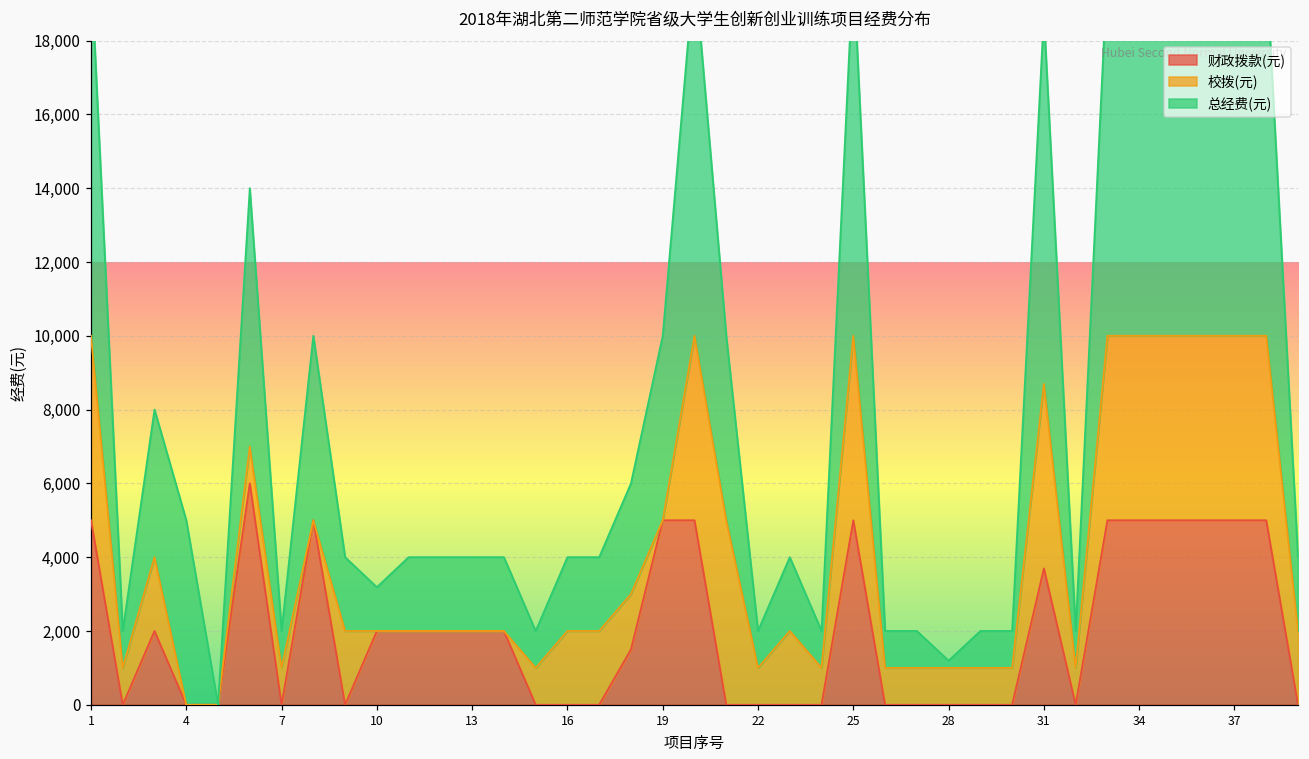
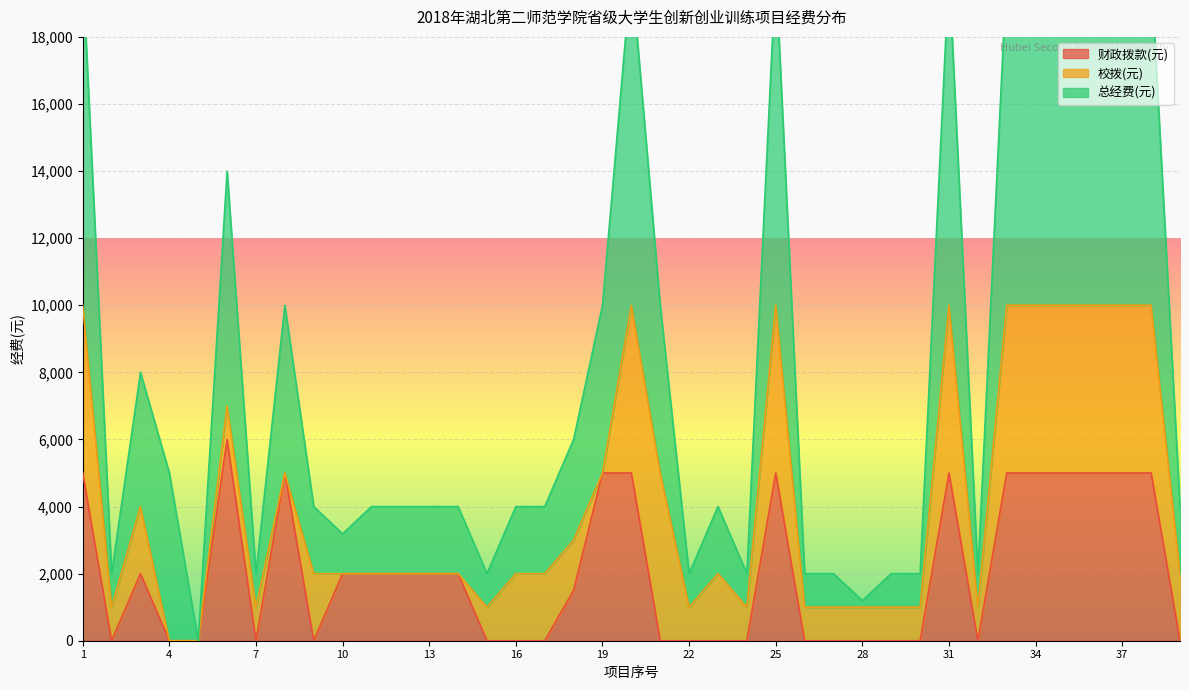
  {
    "财政拨款(元)": {
      "1": "5,000",
      "7": "0",
      "16": "0",
      "22": "0",
      "25": "5,000",
      "28": "0",
-     "31": "3,700",
+     "31": "5,000",
      "34": "5,000",
      "37": "5,000"
    },
    "校拨(元)": {
      "1": "10,000",
      "7": "1,000",
      "16": "2,000",
      "22": "1,000",
      "25": "10,000",
      "28": "1,000",
      "34": "10,000",
      "37": "10,000"
    },
    "总经费(元)": {
      "4": "5,000",
      "7": "1,000",
      "10": "1,200",
      "13": "2,000",
      "16": "2,000",
      "19": "5,000",
      "22": "1,000",
      "28": "200"
    }
  }
